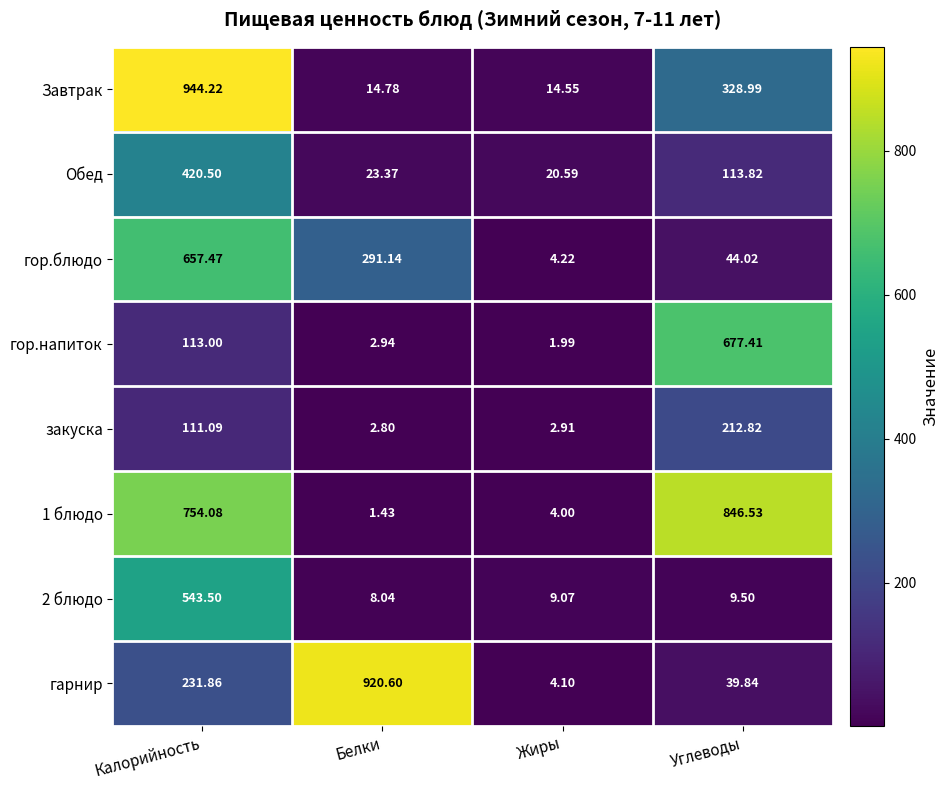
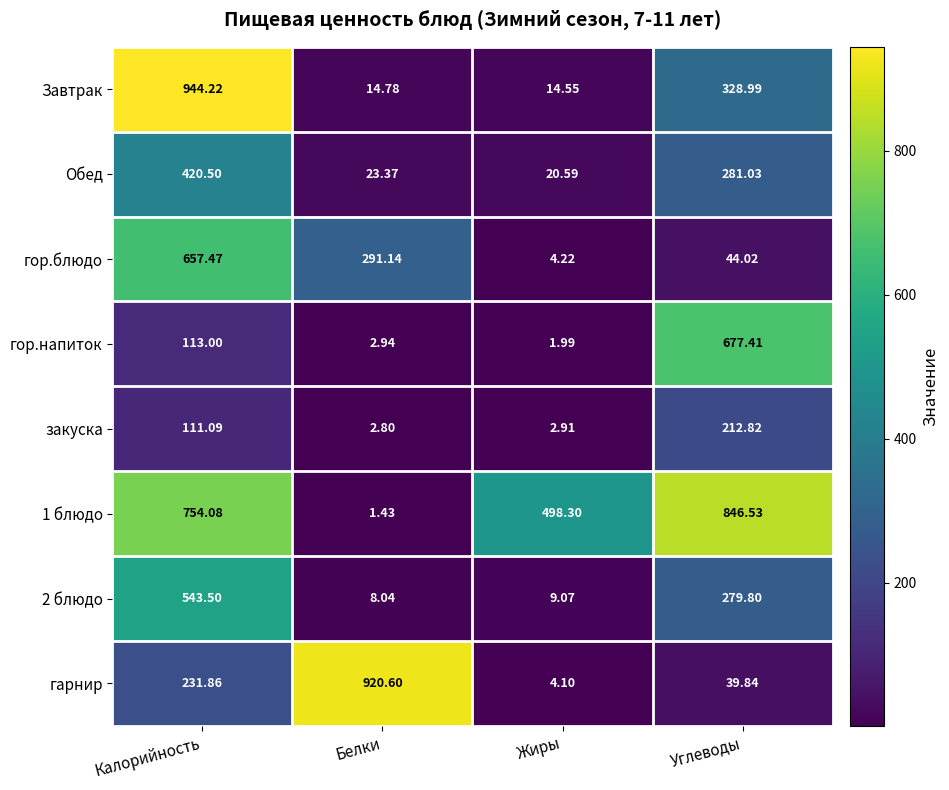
  {
    "Завтрак": {
      "Калорийность": 944.22,
      "Белки": 14.78,
      "Жиры": 14.55,
      "Углеводы": 328.99
    },
    "Обед": {
      "Калорийность": 420.50,
      "Белки": 23.37,
      "Жиры": 20.59,
-     "Углеводы": 113.82
+     "Углеводы": 281.03
    },
    "гор.блюдо": {
      "Калорийность": 657.47,
      "Белки": 291.14,
      "Жиры": 4.22,
      "Углеводы": 44.02
    },
    "гор.напиток": {
      "Калорийность": 113.00,
      "Белки": 2.94,
      "Жиры": 1.99,
      "Углеводы": 677.41
    },
    "закуска": {
      "Калорийность": 111.09,
      "Белки": 2.80,
      "Жиры": 2.91,
      "Углеводы": 212.82
    },
    "1 блюдо": {
      "Калорийность": 754.08,
      "Белки": 1.43,
-     "Жиры": 4.00,
+     "Жиры": 498.30,
      "Углеводы": 846.53
    },
    "2 блюдо": {
      "Калорийность": 543.50,
      "Белки": 8.04,
      "Жиры": 9.07,
-     "Углеводы": 9.50
+     "Углеводы": 279.80
    },
    "гарнир": {
      "Калорийность": 231.86,
      "Белки": 920.60,
      "Жиры": 4.10,
      "Углеводы": 39.84
    }
  }
